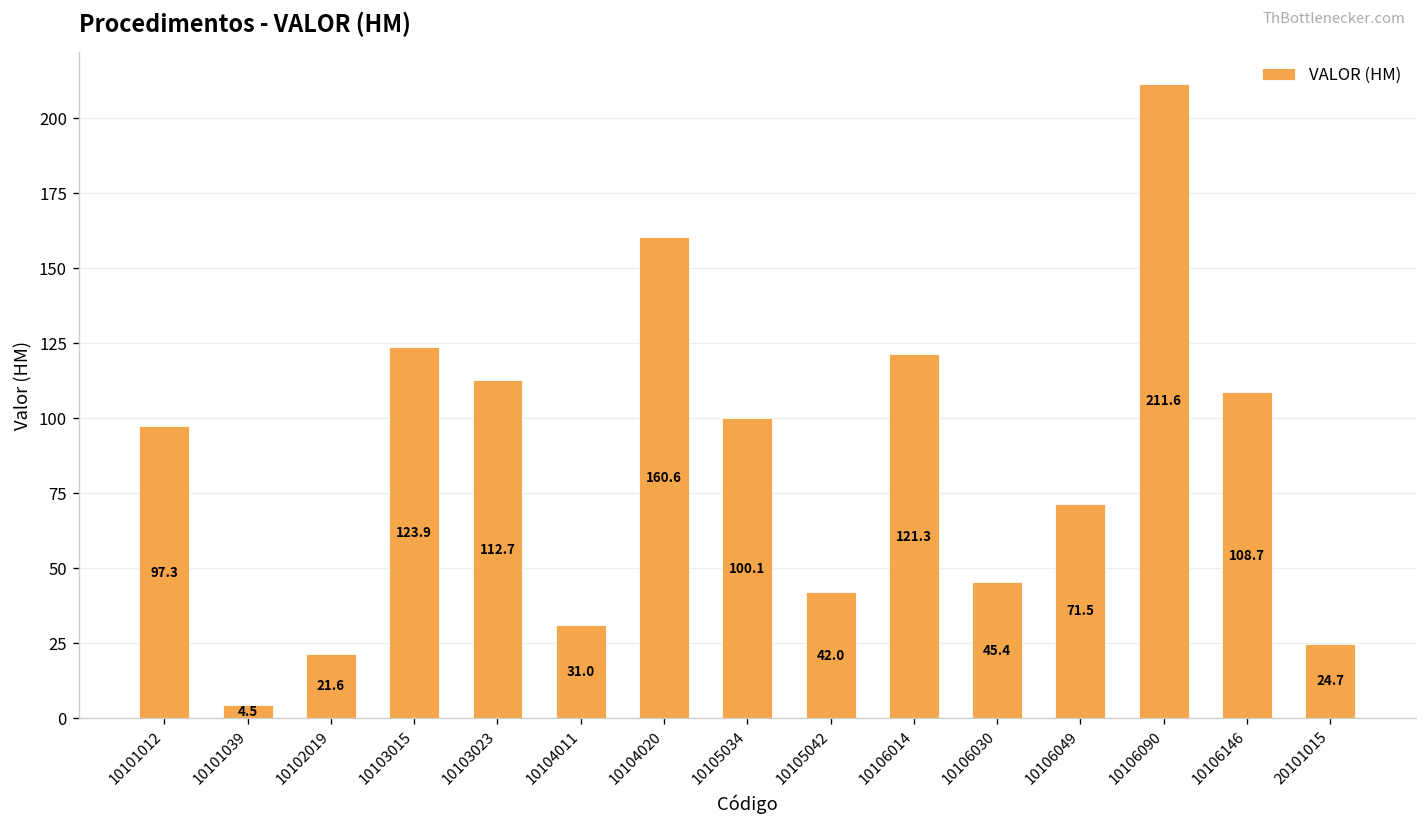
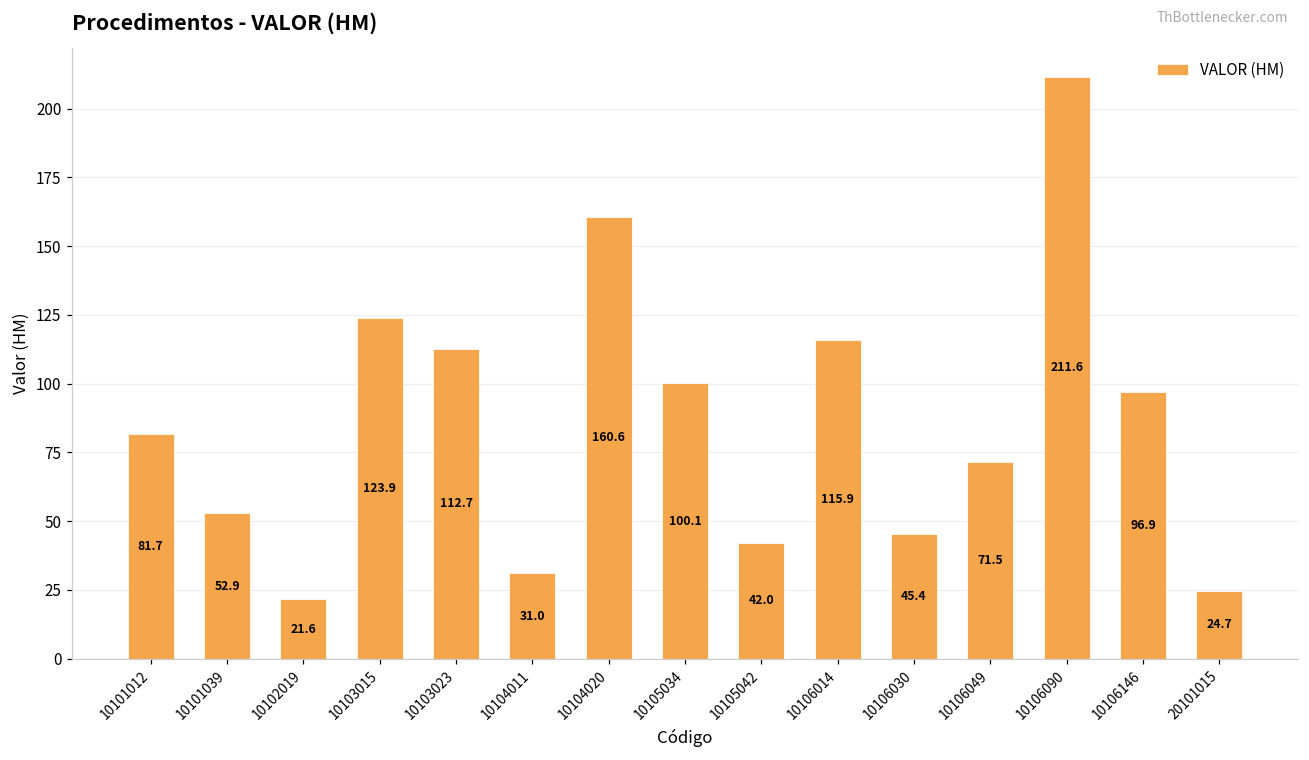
  {
-   "10101012": 97.3,
-   "10101039": 4.5,
+   "10101012": 81.7,
+   "10101039": 52.9,
    "10102019": 21.6,
    "10103015": 123.9,
    "10103023": 112.7,
    "10104011": 31.0,
    "10104020": 160.6,
    "10105034": 100.1,
    "10105042": 42.0,
-   "10106014": 121.3,
+   "10106014": 115.9,
    "10106030": 45.4,
    "10106049": 71.5,
    "10106090": 211.6,
-   "10106146": 108.7,
+   "10106146": 96.9,
    "20101015": 24.7
  }
